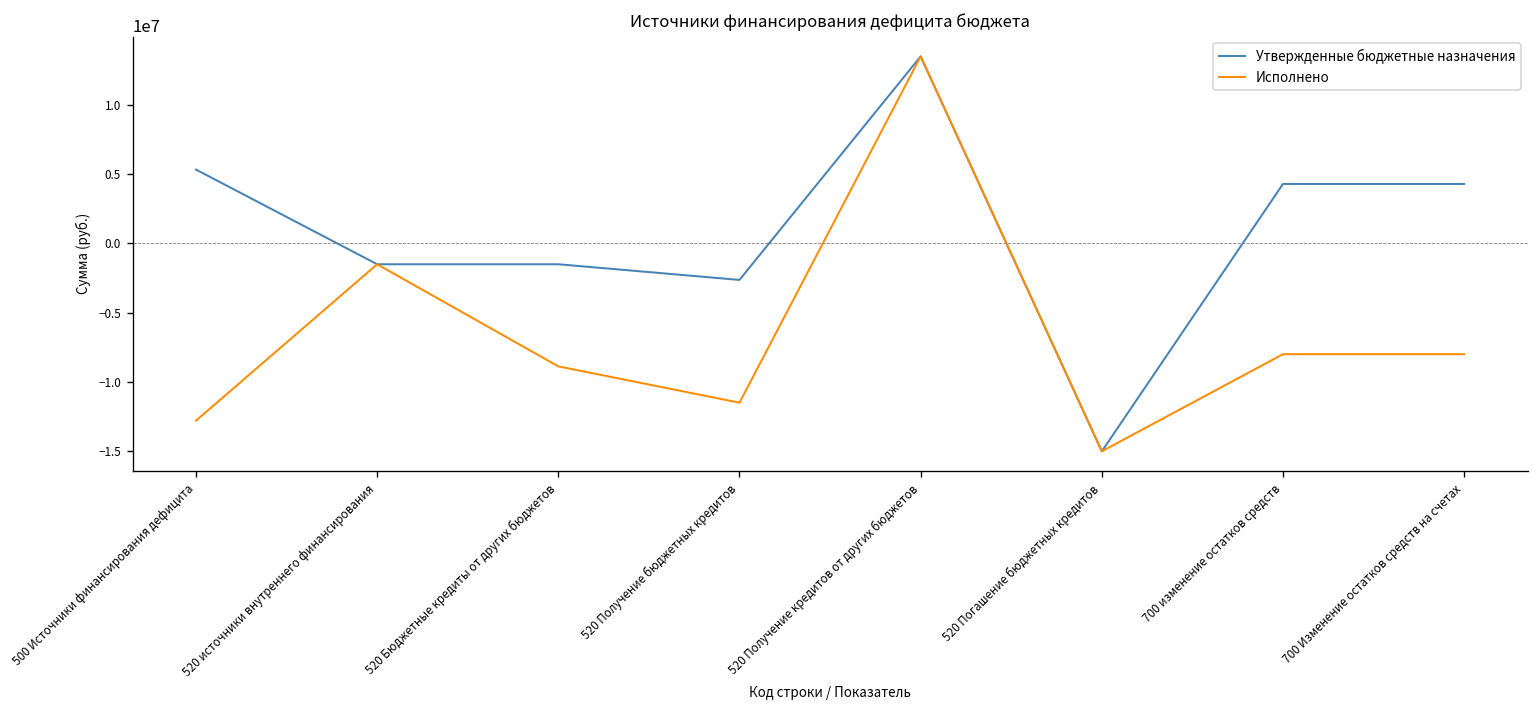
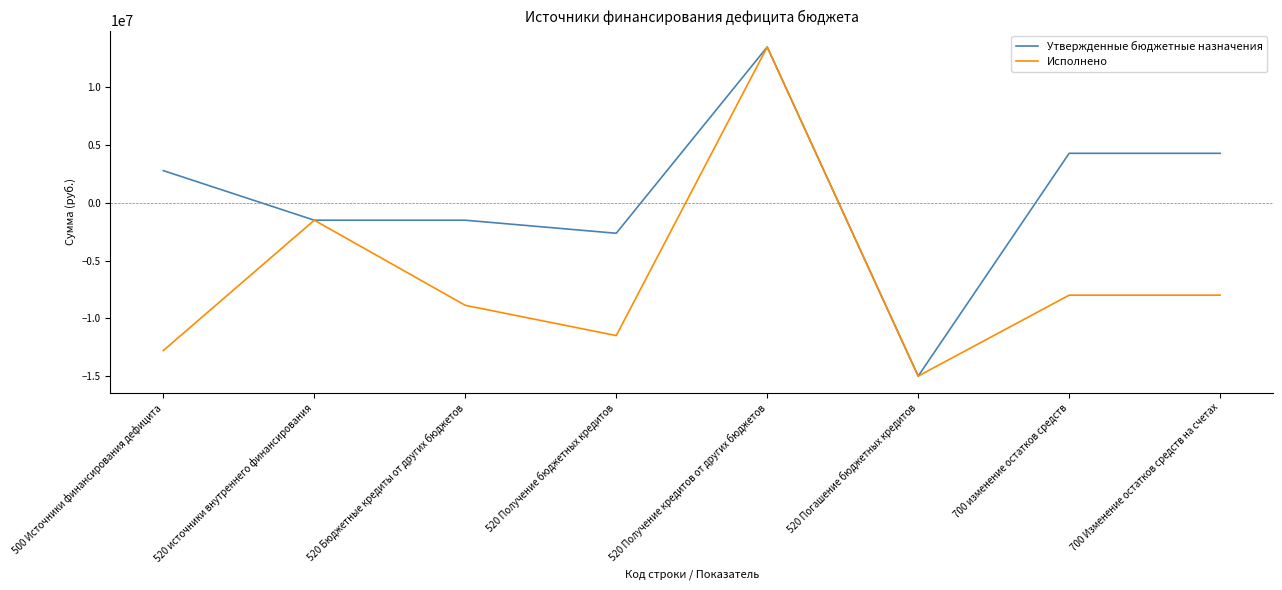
  {
    "Утвержденные бюджетные назначения": {
-     "500 Источники финансирования дефицита": 5300000,
+     "500 Источники финансирования дефицита": 2800000,
      "520 Бюджетные кредиты от других бюджетов": -1500000,
      "520 Получение бюджетных кредитов": -2600000,
      "700 изменение остатков средств": 4300000,
      "700 Изменение остатков средств на счетах": 4300000
    },
    "Исполнено": {
      "500 Источники финансирования дефицита": -12800000,
      "520 Бюджетные кредиты от других бюджетов": -8900000,
      "520 Получение бюджетных кредитов": -11500000,
      "700 изменение остатков средств": -8000000,
      "700 Изменение остатков средств на счетах": -8000000
    }
  }
